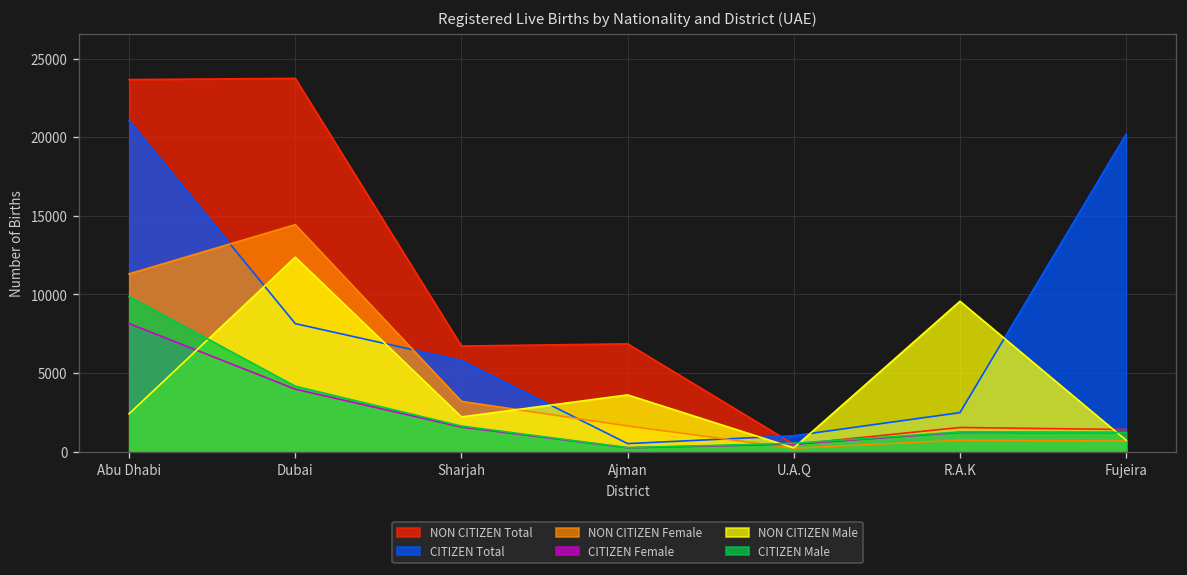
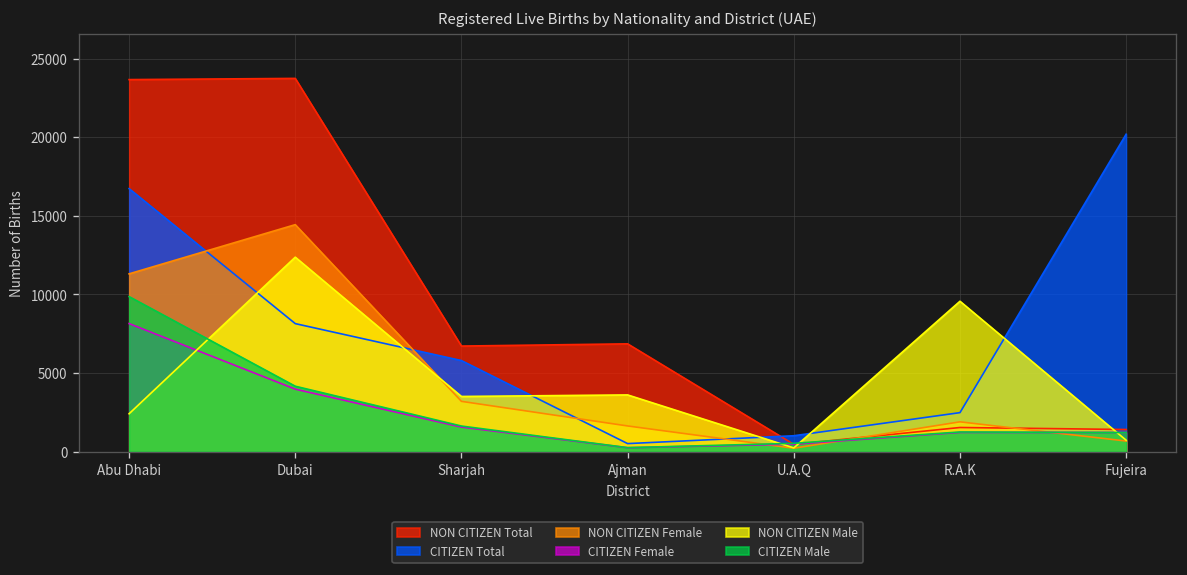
  {
    "NON CITIZEN Total": {
      "Abu Dhabi": 23700,
      "Dubai": 23700,
      "Sharjah": 6700,
      "Ajman": 6900,
      "R.A.K": 1500
    },
    "CITIZEN Total": {
-     "Abu Dhabi": 21100,
+     "Abu Dhabi": 16700,
      "Dubai": 8100,
      "Sharjah": 5800,
      "Ajman": 500,
      "U.A.Q": 1000,
      "R.A.K": 2500,
      "Fujeira": 20200
    },
    "NON CITIZEN Female": {
      "Abu Dhabi": 11300,
      "Dubai": 14400,
      "Sharjah": 3200,
      "Ajman": 1600,
-     "R.A.K": 700
+     "R.A.K": 1900
    },
    "CITIZEN Female": {
      "Abu Dhabi": 8200
    },
    "NON CITIZEN Male": {
      "Abu Dhabi": 2400,
      "Dubai": 12400,
-     "Sharjah": 2200,
+     "Sharjah": 3500,
      "Ajman": 3600,
      "R.A.K": 9600
    },
    "CITIZEN Male": {
      "Abu Dhabi": 9900
    }
  }
